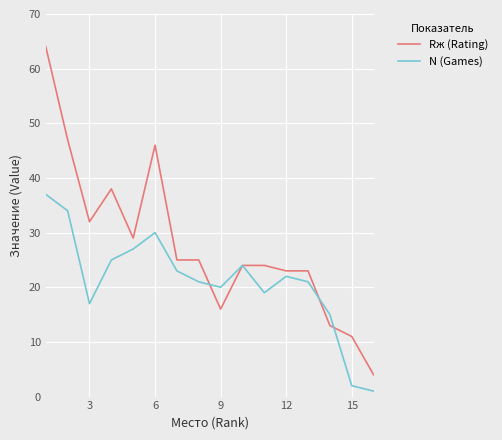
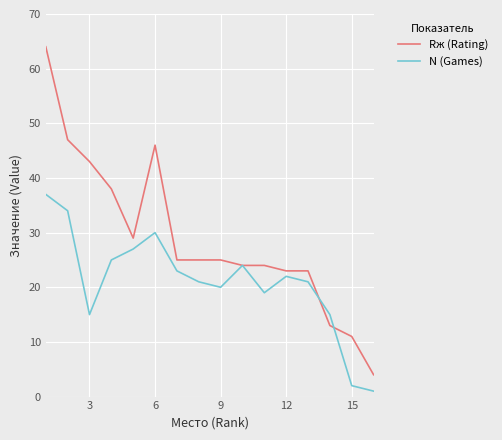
  {
    "Rж (Rating)": {
-     "3": 32,
+     "3": 43,
      "6": 46,
-     "9": 16,
+     "9": 25,
      "12": 23,
      "15": 11
    },
    "N (Games)": {
-     "3": 17,
+     "3": 15,
      "6": 30,
      "9": 20,
      "12": 22,
      "15": 2
    }
  }
